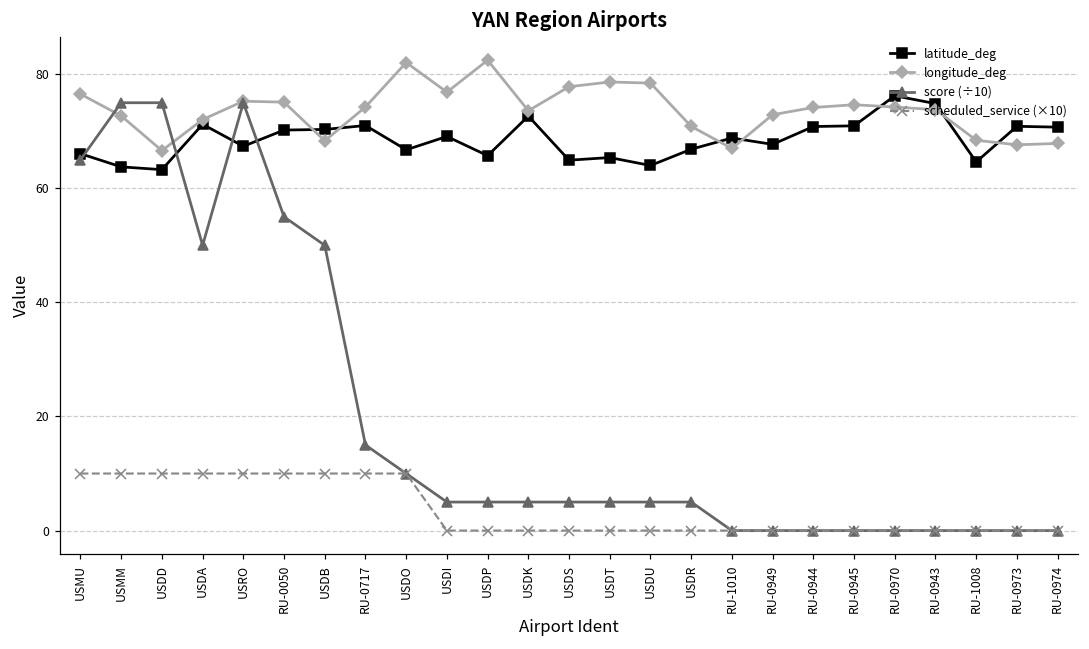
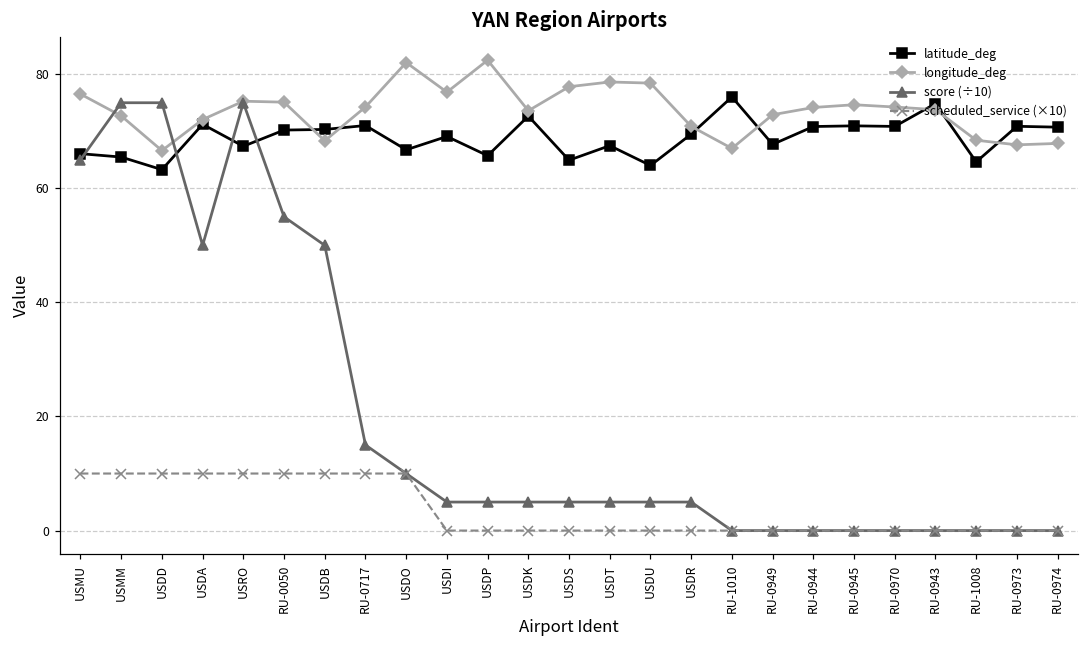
  {
    "latitude_deg": {
      "USMU": 66,
-     "USMM": 64,
+     "USMM": 65,
      "USDD": 63,
      "USDA": 71,
      "USRO": 67,
      "RU-0050": 70,
      "USDB": 70,
      "RU-0717": 71,
      "USDO": 67,
      "USDI": 69,
      "USDP": 66,
      "USDK": 73,
      "USDS": 65,
-     "USDT": 65,
+     "USDT": 67,
      "USDU": 64,
-     "USDR": 67,
-     "RU-1010": 69,
+     "USDR": 70,
+     "RU-1010": 76,
      "RU-0949": 68,
      "RU-0944": 71,
      "RU-0945": 71,
-     "RU-0970": 76,
+     "RU-0970": 71,
      "RU-0943": 75,
      "RU-1008": 65,
      "RU-0973": 71,
      "RU-0974": 71
    }
  }
